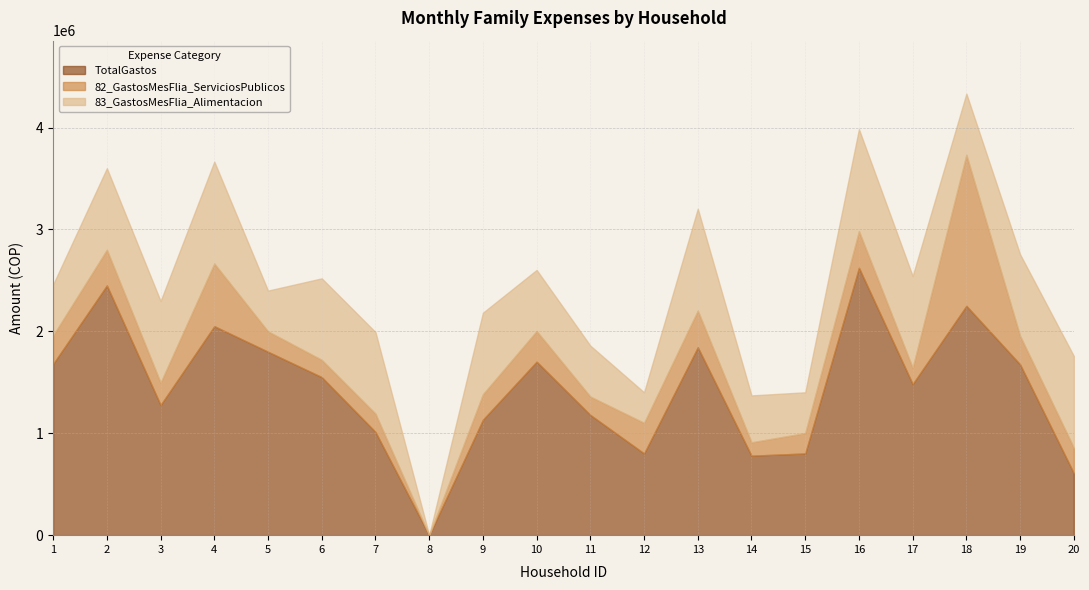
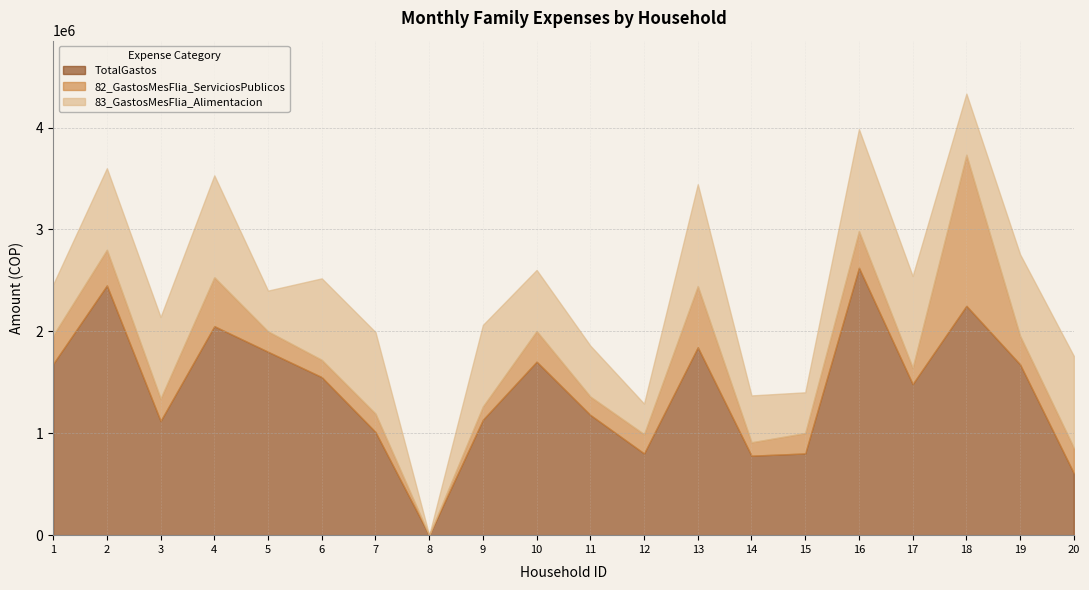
  {
    "TotalGastos": {
      "1": 1680000,
      "2": 2450000,
-     "3": 1280000,
+     "3": 1120000,
      "4": 2050000,
      "5": 1800000,
      "6": 1550000,
      "7": 1010000,
      "9": 1130000,
      "10": 1700000,
      "11": 1180000,
      "12": 800000,
      "13": 1840000,
      "14": 780000,
      "15": 800000,
      "16": 2620000,
      "17": 1480000,
      "18": 2250000,
      "19": 1680000,
      "20": 610000
    },
    "82_GastosMesFlia_ServiciosPublicos": {
      "1": 280000,
      "2": 350000,
      "3": 220000,
-     "4": 610000,
+     "4": 480000,
      "5": 200000,
      "6": 170000,
      "7": 180000,
-     "9": 250000,
+     "9": 130000,
      "10": 300000,
      "11": 180000,
-     "12": 300000,
-     "13": 360000,
+     "12": 190000,
+     "13": 600000,
      "14": 130000,
      "15": 200000,
      "16": 360000,
      "17": 160000,
      "18": 1480000,
      "19": 280000,
      "20": 250000
    },
    "83_GastosMesFlia_Alimentacion": {
      "1": 500000,
      "2": 800000,
      "3": 800000,
      "4": 1000000,
      "5": 400000,
      "6": 800000,
      "7": 800000,
      "9": 800000,
      "10": 600000,
      "11": 500000,
      "12": 300000,
      "13": 1000000,
      "14": 460000,
      "15": 400000,
      "16": 1000000,
      "17": 900000,
      "18": 600000,
      "19": 800000,
      "20": 900000
    }
  }
